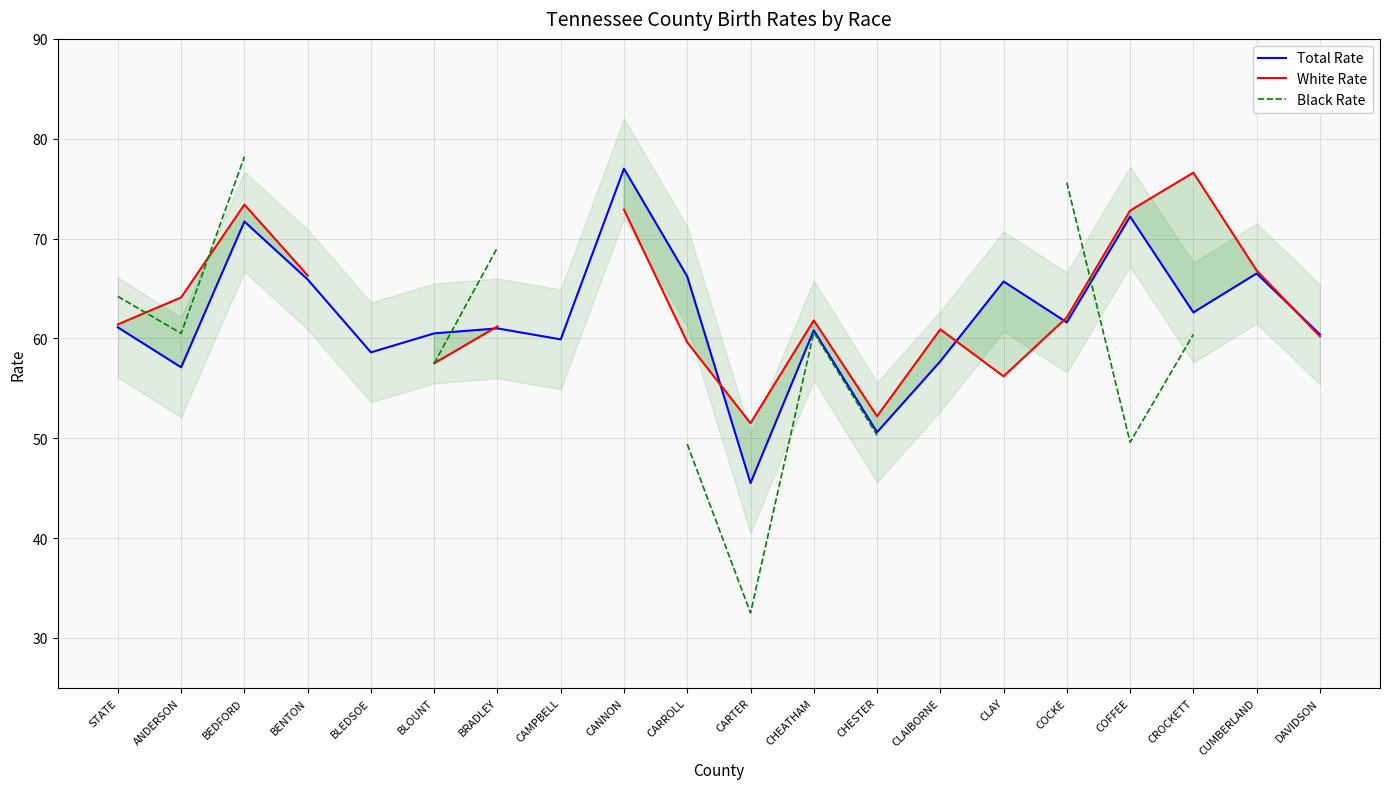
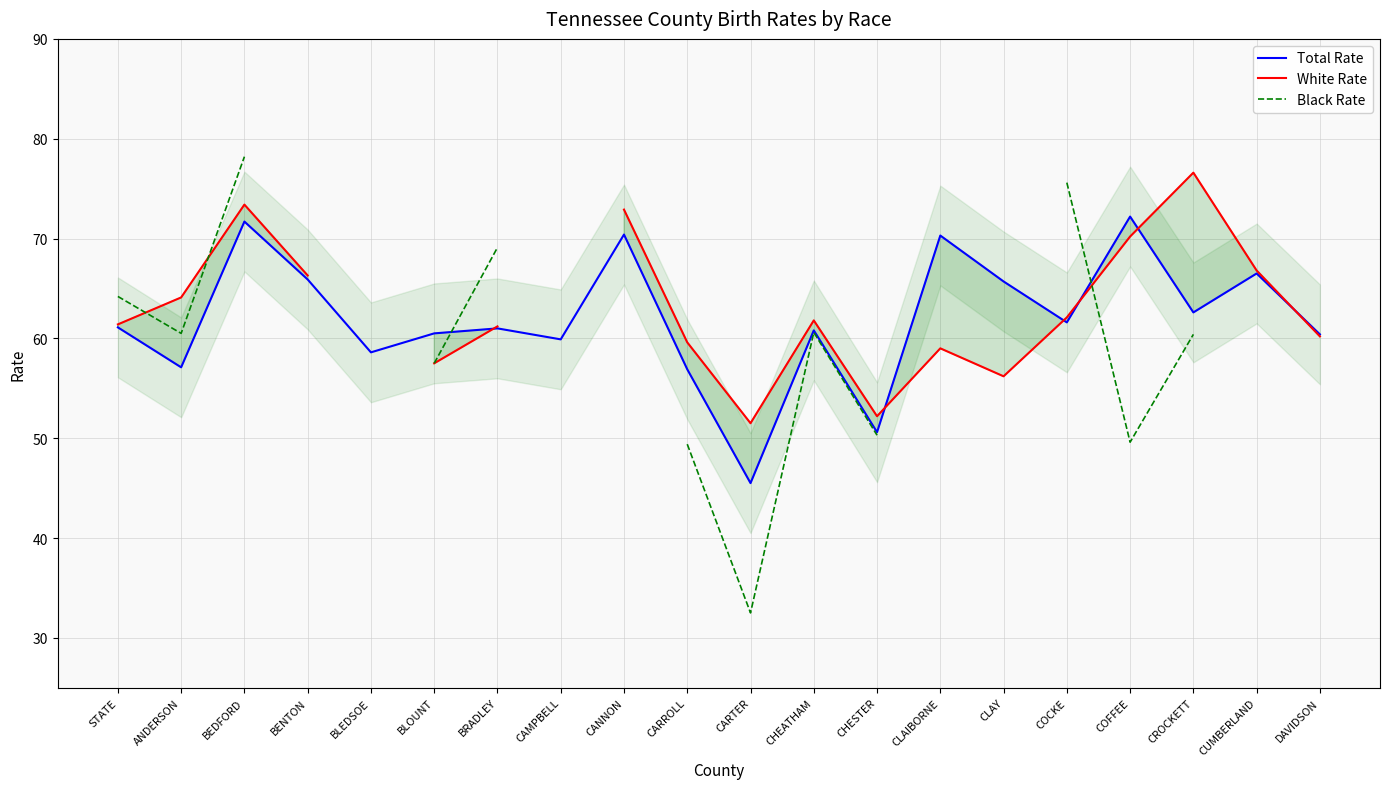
  {
    "Total Rate": {
      "STATE": 61,
      "ANDERSON": 57,
      "BEDFORD": 72,
      "BENTON": 66,
      "BLEDSOE": 59,
      "BLOUNT": 61,
      "CAMPBELL": 60,
-     "CANNON": 77,
-     "CARROLL": 66,
+     "CANNON": 70,
+     "CARROLL": 57,
      "CARTER": 46,
      "CHESTER": 51,
-     "CLAIBORNE": 58,
+     "CLAIBORNE": 70,
      "CLAY": 66,
      "COCKE": 62,
      "COFFEE": 72,
      "CROCKETT": 63,
      "CUMBERLAND": 67
    },
    "White Rate": {
      "STATE": 61,
      "ANDERSON": 64,
      "BEDFORD": 73,
      "BENTON": 66,
      "CANNON": 73,
      "CARROLL": 60,
      "CARTER": 52,
      "CHEATHAM": 62,
      "CHESTER": 52,
-     "CLAIBORNE": 61,
+     "CLAIBORNE": 59,
      "CLAY": 56,
      "COCKE": 62,
-     "COFFEE": 73,
+     "COFFEE": 70,
      "CROCKETT": 77,
      "CUMBERLAND": 67
    }
  }
